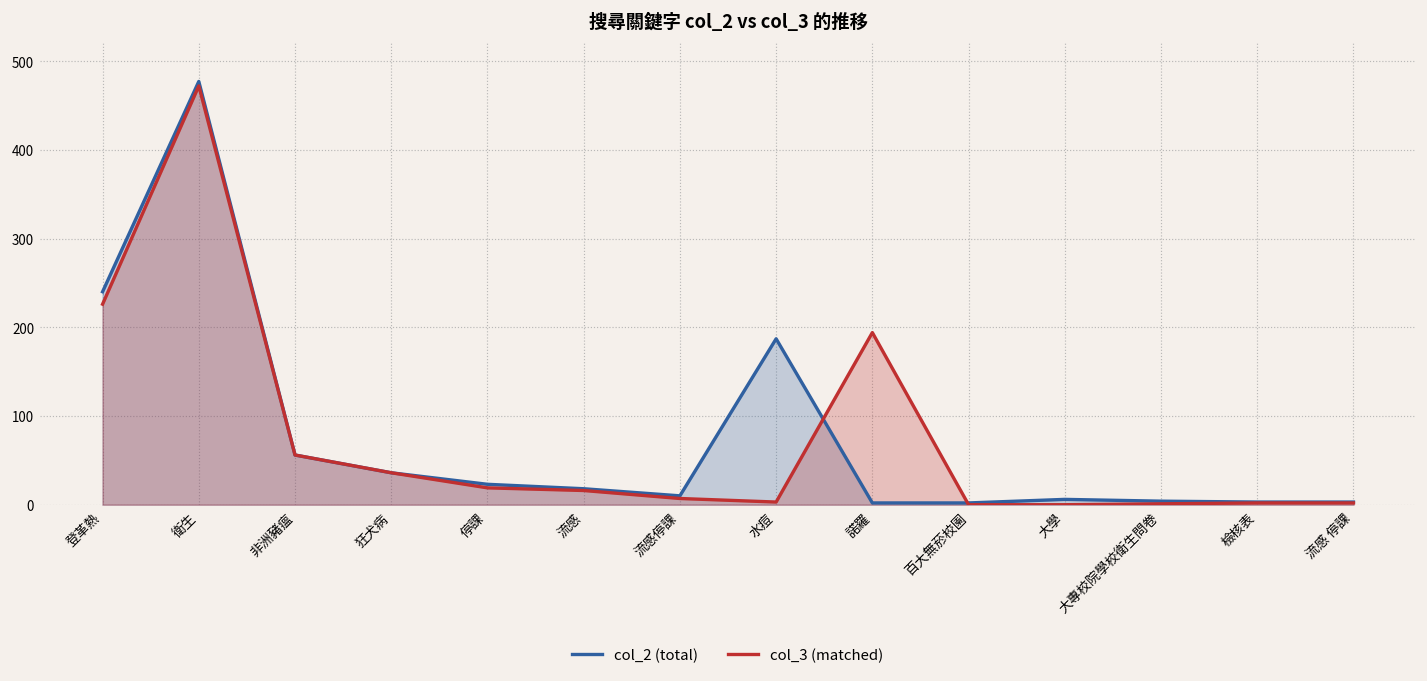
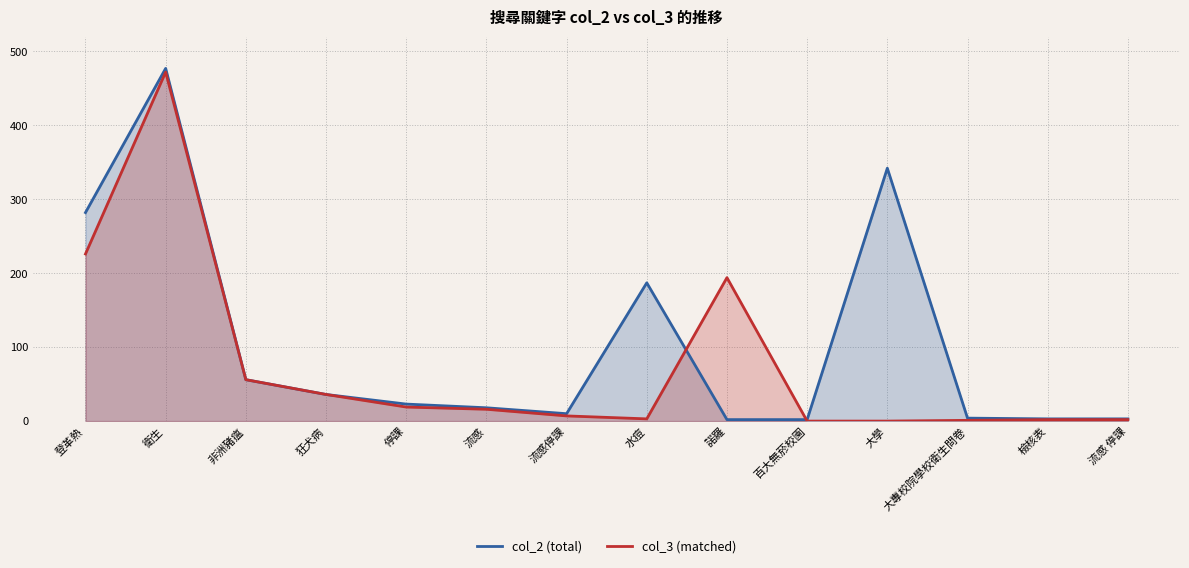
  {
    "col_2 (total)": {
-     "登革熱": 240,
+     "登革熱": 280,
      "衛生": 480,
      "停課": 20,
      "水痘": 190,
      "諾羅": 0,
-     "大學": 10
+     "大學": 340
    },
    "col_3 (matched)": {
      "登革熱": 230,
      "衛生": 470,
      "停課": 20,
      "水痘": 0,
      "諾羅": 190,
      "大學": 0
    }
  }
